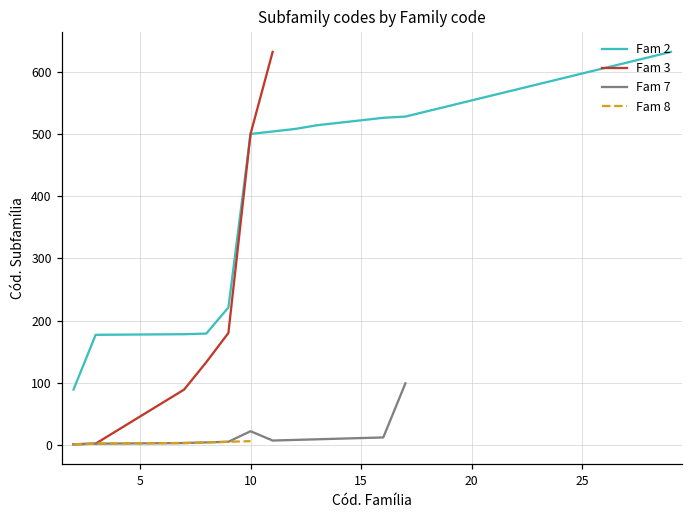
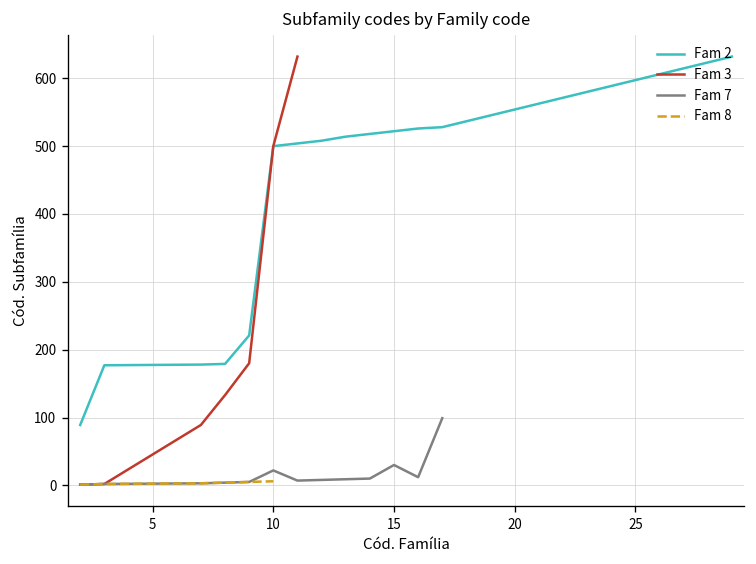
  {
    "Fam 2": {
      "15": 520
    },
    "Fam 7": {
      "10": 20,
-     "15": 10
+     "15": 30
    },
    "Fam 8": {
      "10": 10
    }
  }
